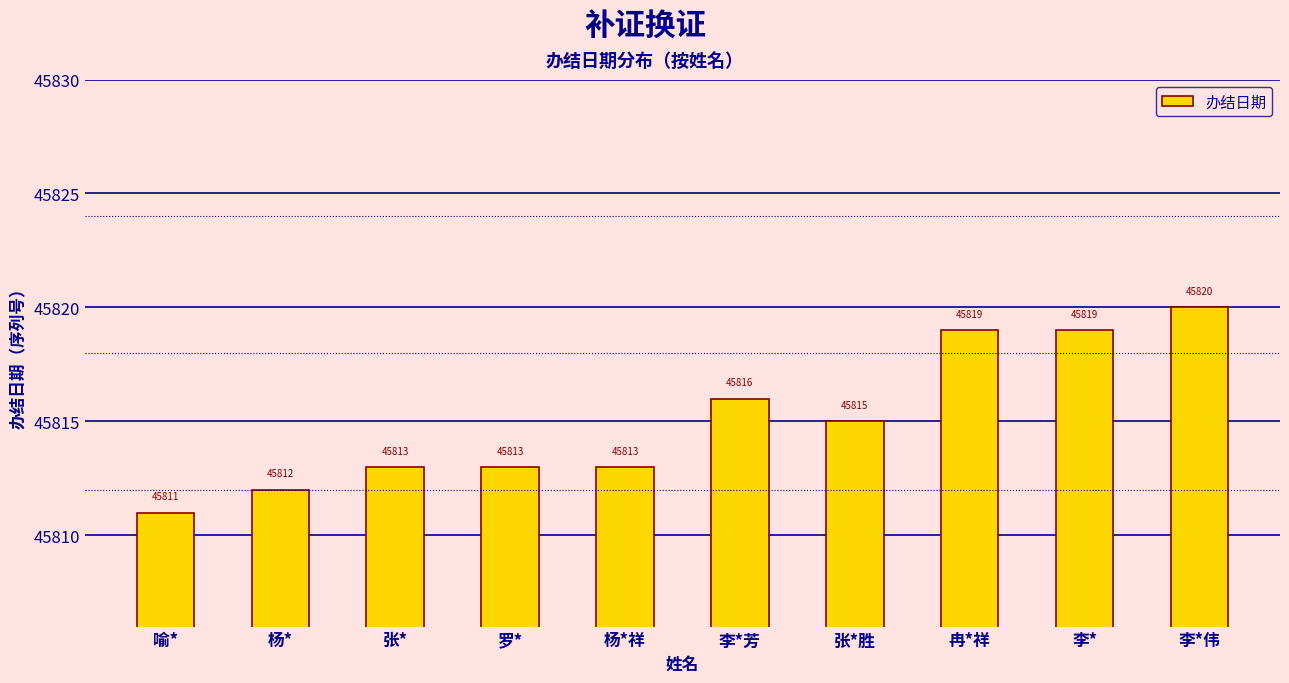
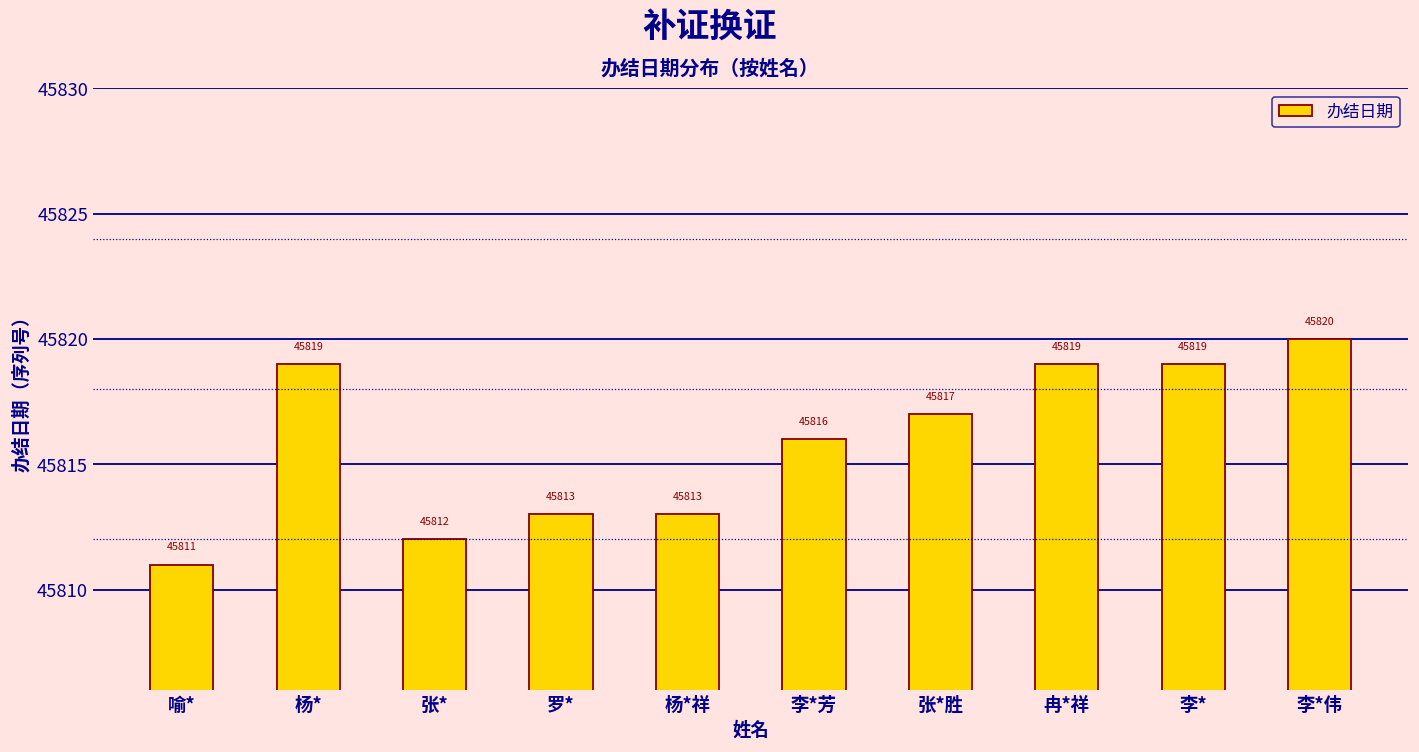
  {
    "喻*": 45811,
-   "杨*": 45812,
-   "张*": 45813,
+   "杨*": 45819,
+   "张*": 45812,
    "罗*": 45813,
    "杨*祥": 45813,
    "李*芳": 45816,
-   "张*胜": 45815,
+   "张*胜": 45817,
    "冉*祥": 45819,
    "李*": 45819,
    "李*伟": 45820
  }
